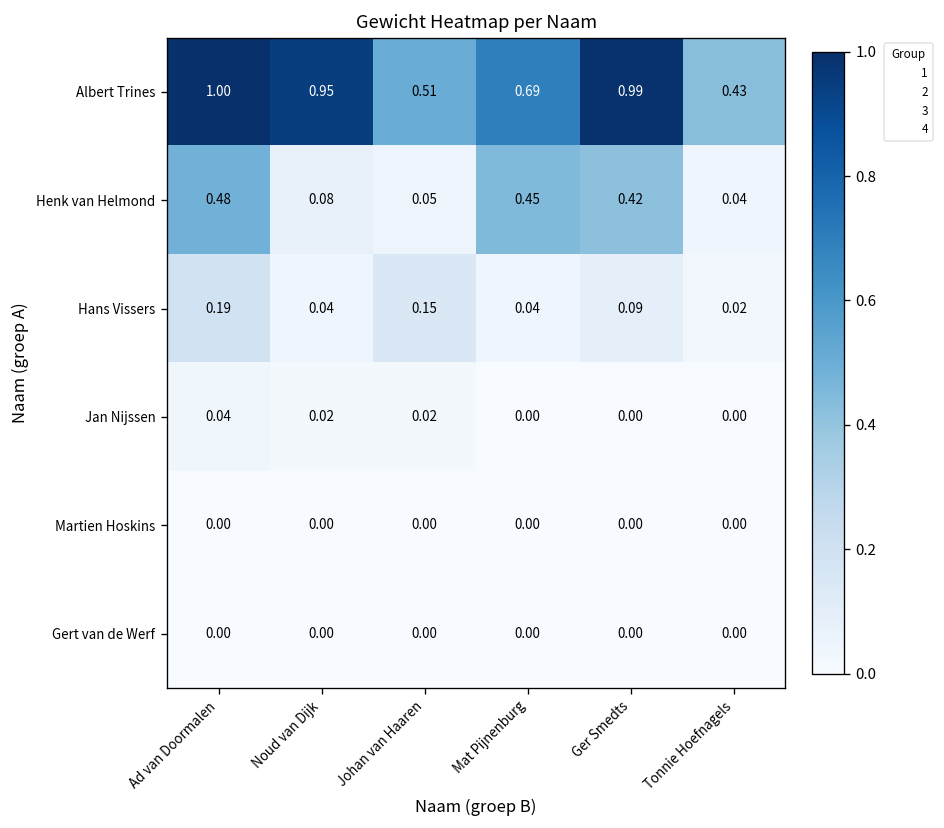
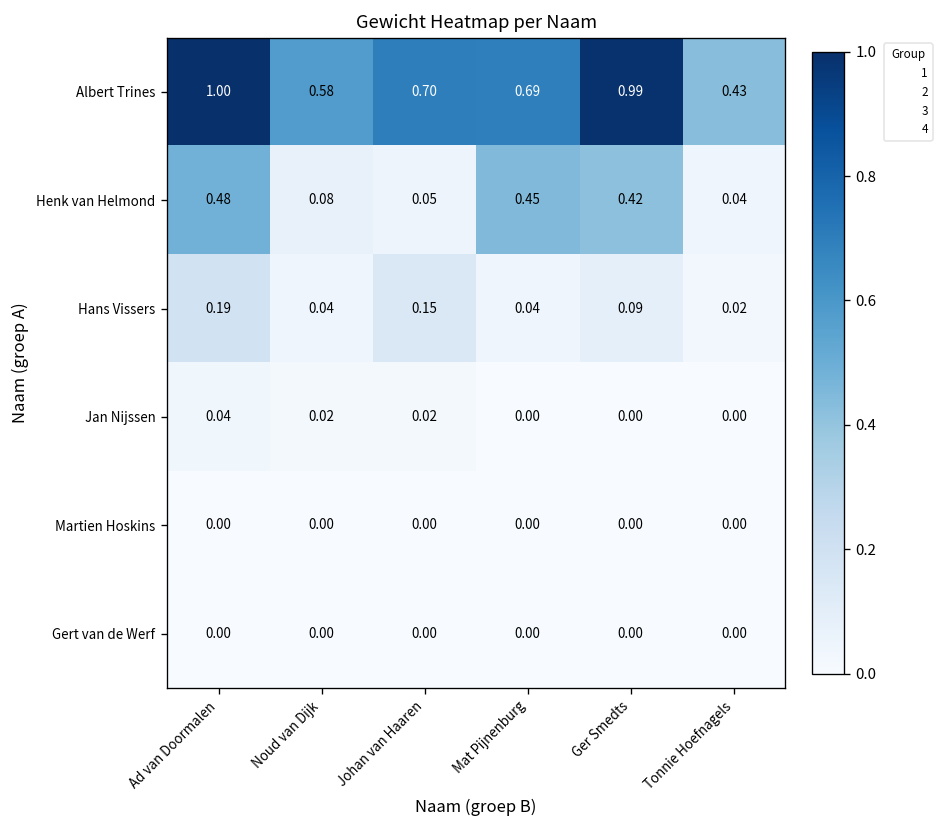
  {
    "Albert Trines": {
      "Ad van Doormalen": 1.00,
-     "Noud van Dijk": 0.95,
-     "Johan van Haaren": 0.51,
+     "Noud van Dijk": 0.58,
+     "Johan van Haaren": 0.70,
      "Mat Pijnenburg": 0.69,
      "Ger Smedts": 0.99,
      "Tonnie Hoefnagels": 0.43
    },
    "Henk van Helmond": {
      "Ad van Doormalen": 0.48,
      "Noud van Dijk": 0.08,
      "Johan van Haaren": 0.05,
      "Mat Pijnenburg": 0.45,
      "Ger Smedts": 0.42,
      "Tonnie Hoefnagels": 0.04
    },
    "Hans Vissers": {
      "Ad van Doormalen": 0.19,
      "Noud van Dijk": 0.04,
      "Johan van Haaren": 0.15,
      "Mat Pijnenburg": 0.04,
      "Ger Smedts": 0.09,
      "Tonnie Hoefnagels": 0.02
    },
    "Jan Nijssen": {
      "Ad van Doormalen": 0.04,
      "Noud van Dijk": 0.02,
      "Johan van Haaren": 0.02,
      "Mat Pijnenburg": 0.00,
      "Ger Smedts": 0.00,
      "Tonnie Hoefnagels": 0.00
    },
    "Martien Hoskins": {
      "Ad van Doormalen": 0.00,
      "Noud van Dijk": 0.00,
      "Johan van Haaren": 0.00,
      "Mat Pijnenburg": 0.00,
      "Ger Smedts": 0.00,
      "Tonnie Hoefnagels": 0.00
    },
    "Gert van de Werf": {
      "Ad van Doormalen": 0.00,
      "Noud van Dijk": 0.00,
      "Johan van Haaren": 0.00,
      "Mat Pijnenburg": 0.00,
      "Ger Smedts": 0.00,
      "Tonnie Hoefnagels": 0.00
    }
  }
